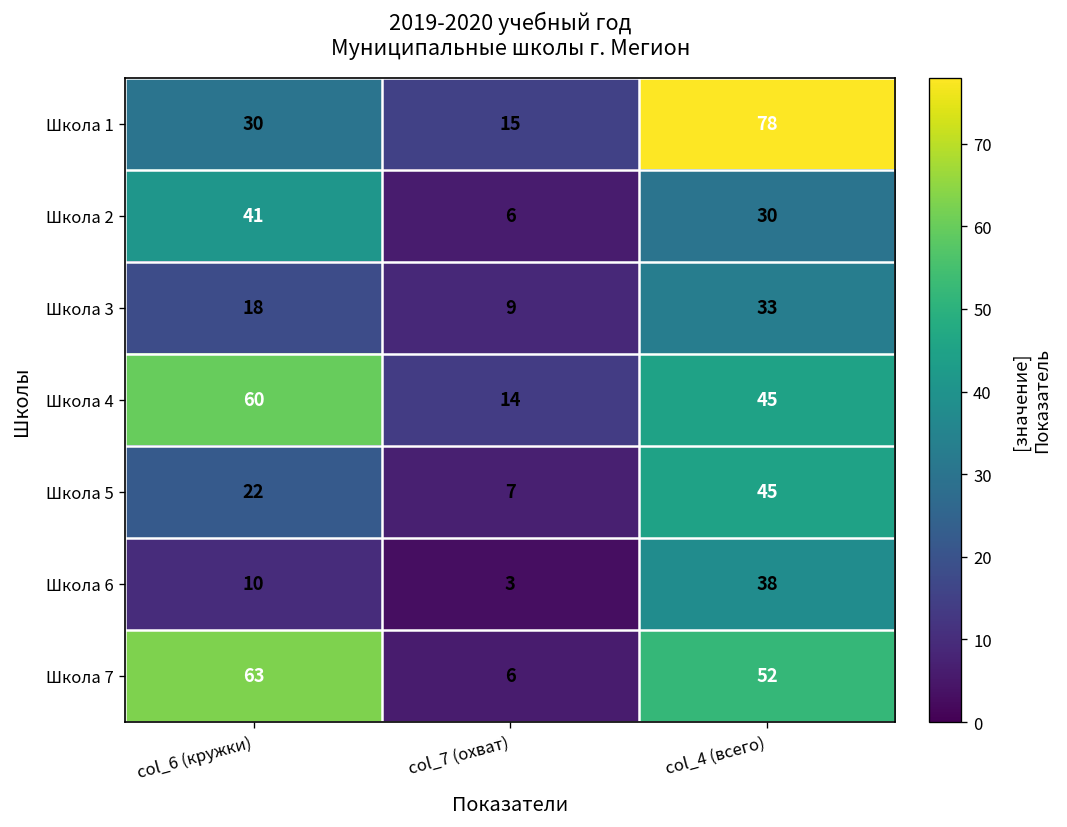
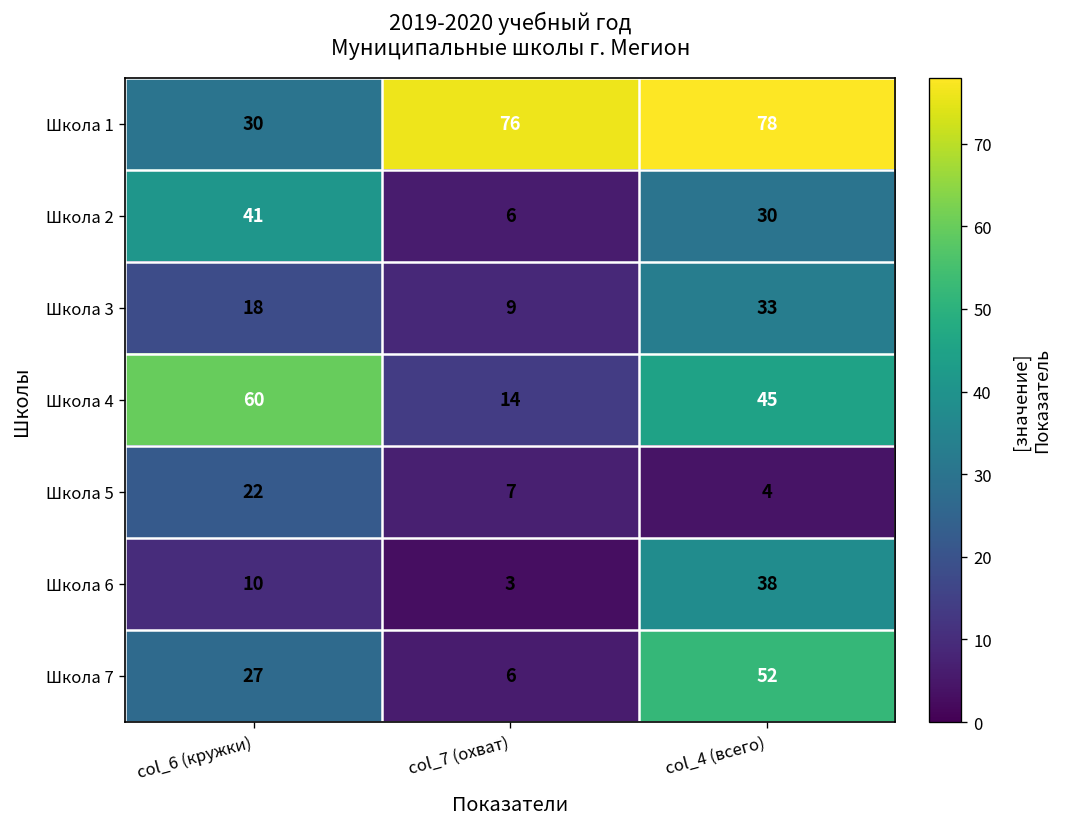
  {
    "Школа 1": {
      "col_6 (кружки)": 30,
-     "col_7 (охват)": 15,
+     "col_7 (охват)": 76,
      "col_4 (всего)": 78
    },
    "Школа 2": {
      "col_6 (кружки)": 41,
      "col_7 (охват)": 6,
      "col_4 (всего)": 30
    },
    "Школа 3": {
      "col_6 (кружки)": 18,
      "col_7 (охват)": 9,
      "col_4 (всего)": 33
    },
    "Школа 4": {
      "col_6 (кружки)": 60,
      "col_7 (охват)": 14,
      "col_4 (всего)": 45
    },
    "Школа 5": {
      "col_6 (кружки)": 22,
      "col_7 (охват)": 7,
-     "col_4 (всего)": 45
+     "col_4 (всего)": 4
    },
    "Школа 6": {
      "col_6 (кружки)": 10,
      "col_7 (охват)": 3,
      "col_4 (всего)": 38
    },
    "Школа 7": {
-     "col_6 (кружки)": 63,
+     "col_6 (кружки)": 27,
      "col_7 (охват)": 6,
      "col_4 (всего)": 52
    }
  }
